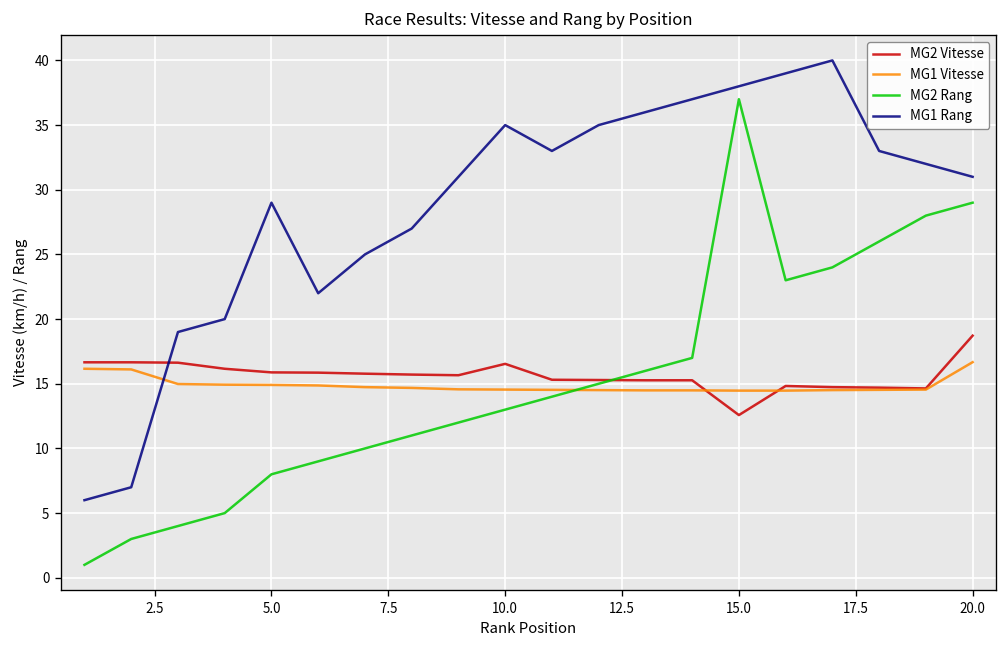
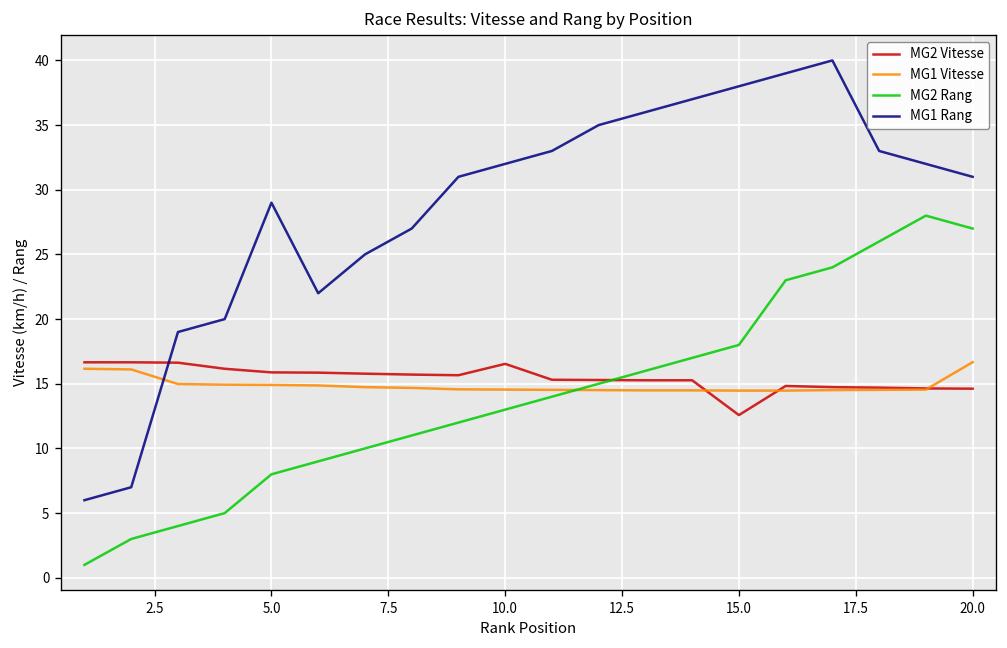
  {
    "MG2 Vitesse": {
      "5.0": 15.9,
      "10.0": 16.5,
      "15.0": 12.6,
-     "20.0": 18.7
+     "20.0": 14.6
    },
    "MG1 Vitesse": {
      "5.0": 14.9,
      "10.0": 14.6,
      "15.0": 14.5,
      "20.0": 16.7
    },
    "MG2 Rang": {
      "5.0": 8,
      "10.0": 13,
-     "15.0": 37,
-     "20.0": 29
+     "15.0": 18,
+     "20.0": 27
    },
    "MG1 Rang": {
      "5.0": 29,
-     "10.0": 35,
+     "10.0": 32,
      "15.0": 38,
      "20.0": 31
    }
  }
